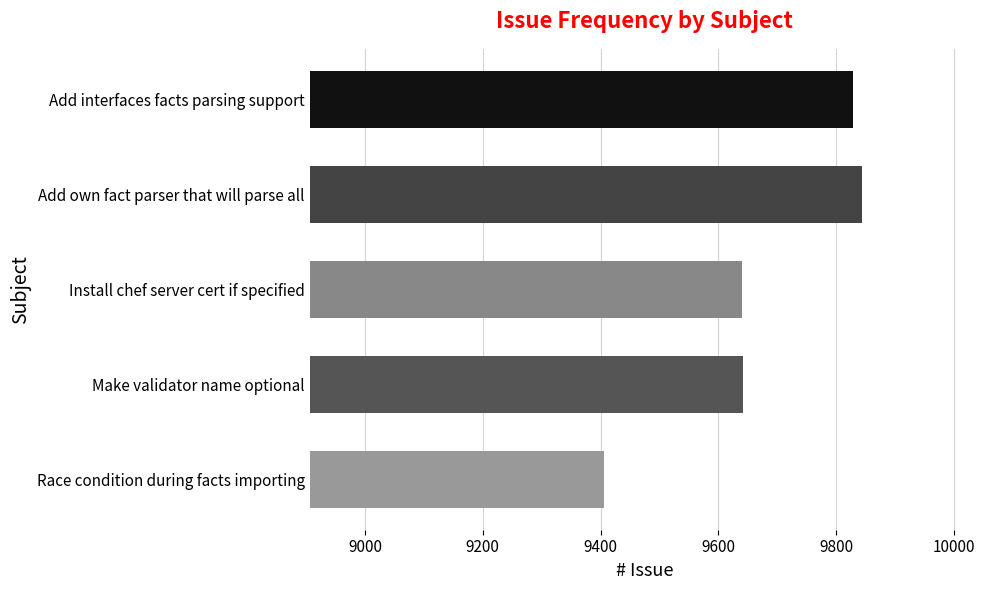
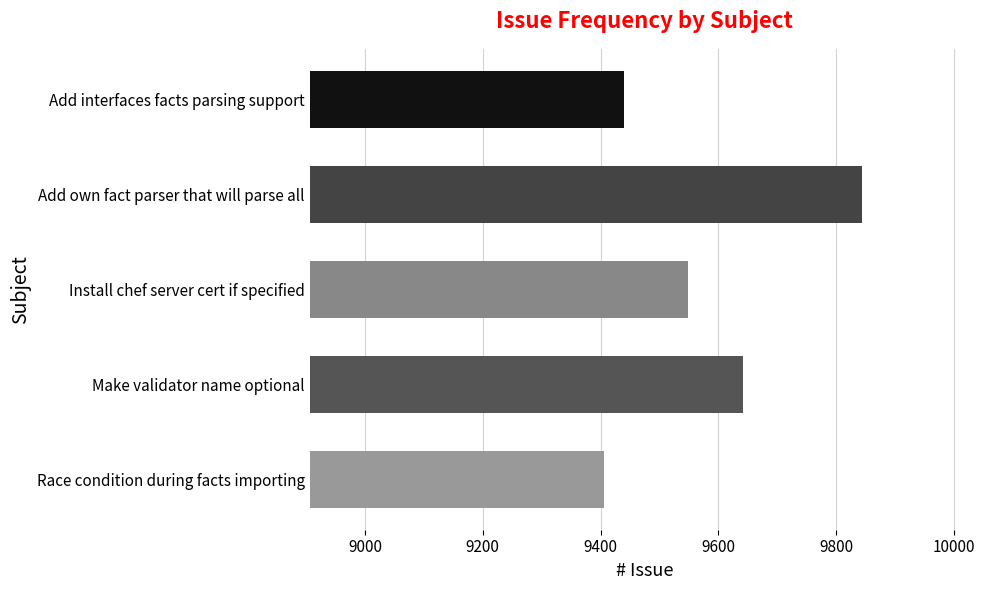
  {
-   "Add interfaces facts parsing support": 9830,
+   "Add interfaces facts parsing support": 9440,
    "Add own fact parser that will parse all": 9840,
-   "Install chef server cert if specified": 9640,
+   "Install chef server cert if specified": 9550,
    "Make validator name optional": 9640,
    "Race condition during facts importing": 9410
  }
